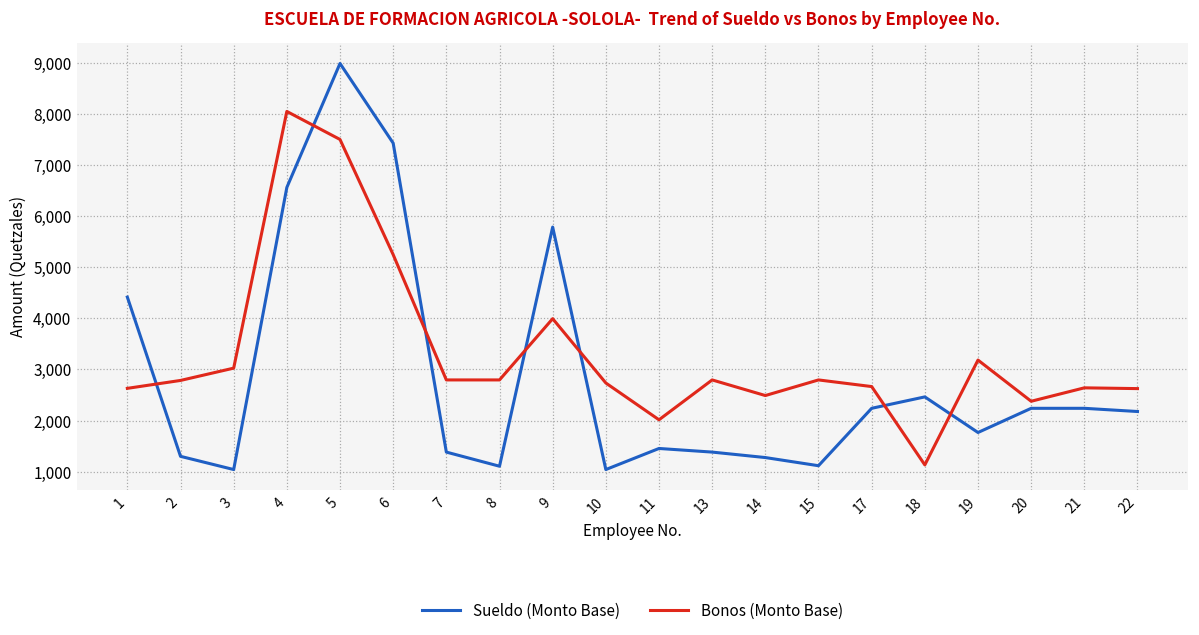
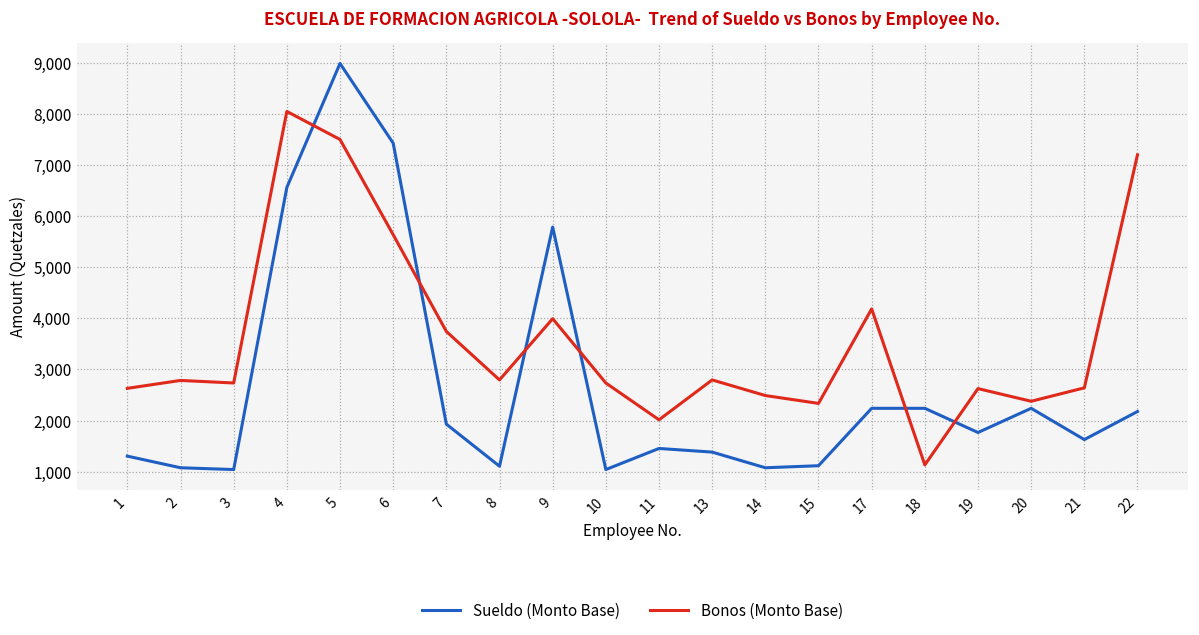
  {
    "Sueldo (Monto Base)": {
-     "1": "4,400",
-     "2": "1,300",
+     "1": "1,300",
+     "2": "1,100",
      "3": "1,000",
      "4": "6,600",
      "5": "9,000",
      "6": "7,400",
-     "7": "1,400",
+     "7": "1,900",
      "8": "1,100",
      "9": "5,800",
      "10": "1,000",
      "11": "1,500",
      "13": "1,400",
-     "14": "1,300",
+     "14": "1,100",
      "15": "1,100",
      "17": "2,200",
-     "18": "2,500",
+     "18": "2,200",
      "19": "1,800",
      "20": "2,200",
-     "21": "2,200",
+     "21": "1,600",
      "22": "2,200"
    },
    "Bonos (Monto Base)": {
      "1": "2,600",
      "2": "2,800",
-     "3": "3,000",
+     "3": "2,700",
      "4": "8,100",
      "5": "7,500",
-     "6": "5,300",
-     "7": "2,800",
+     "6": "5,600",
+     "7": "3,700",
      "8": "2,800",
      "9": "4,000",
      "10": "2,700",
      "11": "2,000",
      "13": "2,800",
      "14": "2,500",
-     "15": "2,800",
-     "17": "2,700",
+     "15": "2,300",
+     "17": "4,200",
      "18": "1,100",
-     "19": "3,200",
+     "19": "2,600",
      "20": "2,400",
      "21": "2,600",
-     "22": "2,600"
+     "22": "7,200"
    }
  }
